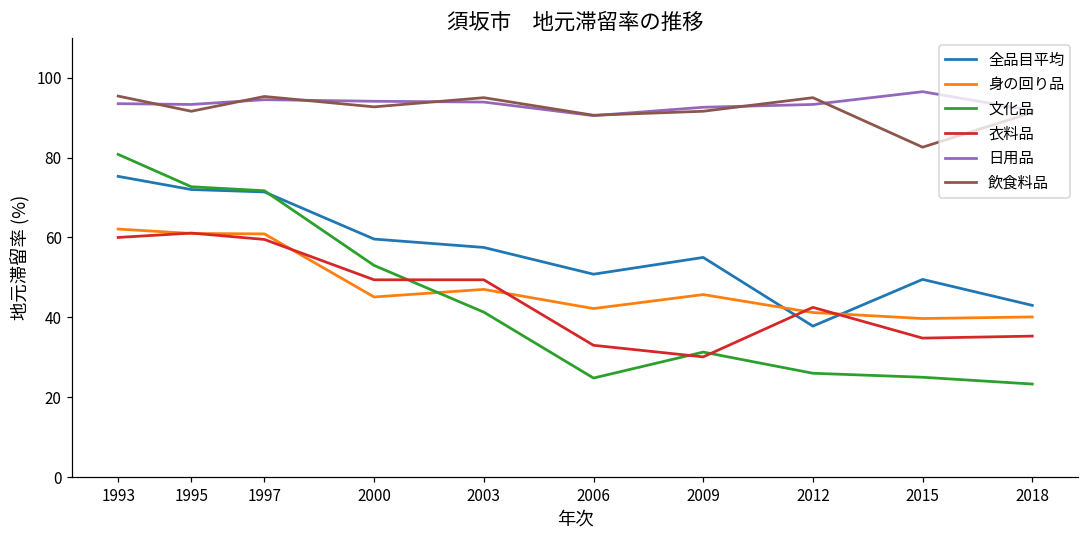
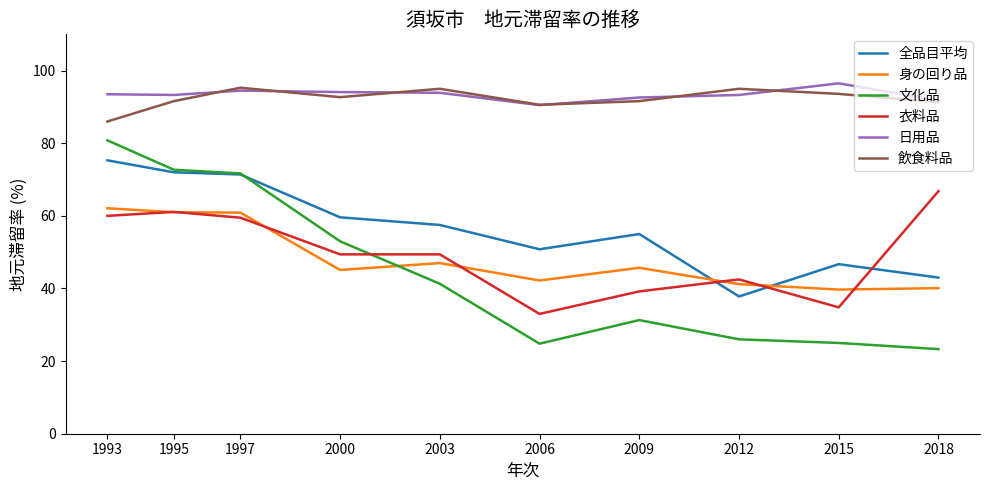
  {
    "全品目平均": {
      "1993": 75,
      "2000": 60,
      "2003": 58,
      "2006": 51,
      "2009": 55,
      "2012": 38,
-     "2015": 50,
+     "2015": 47,
      "2018": 43
    },
    "身の回り品": {
      "1993": 62,
      "1997": 61,
      "2000": 45,
      "2003": 47,
      "2006": 42,
      "2009": 46,
      "2012": 41,
      "2015": 40,
      "2018": 40
    },
    "文化品": {
      "1993": 81,
      "2000": 53,
      "2003": 41,
      "2006": 25,
      "2009": 31,
      "2012": 26,
      "2015": 25,
      "2018": 23
    },
    "衣料品": {
      "1993": 60,
      "1997": 60,
      "2000": 49,
      "2003": 49,
      "2006": 33,
-     "2009": 30,
+     "2009": 39,
      "2012": 43,
      "2015": 35,
-     "2018": 35
+     "2018": 67
    },
    "日用品": {
      "1993": 94,
      "1995": 93,
      "1997": 95,
      "2000": 94,
      "2003": 94,
      "2009": 93,
      "2012": 93,
      "2015": 97
    },
    "飲食料品": {
-     "1993": 95,
+     "1993": 86,
      "1995": 92,
      "1997": 95,
      "2000": 93,
      "2003": 95,
      "2009": 92,
      "2012": 95,
-     "2015": 83
+     "2015": 94
    }
  }
